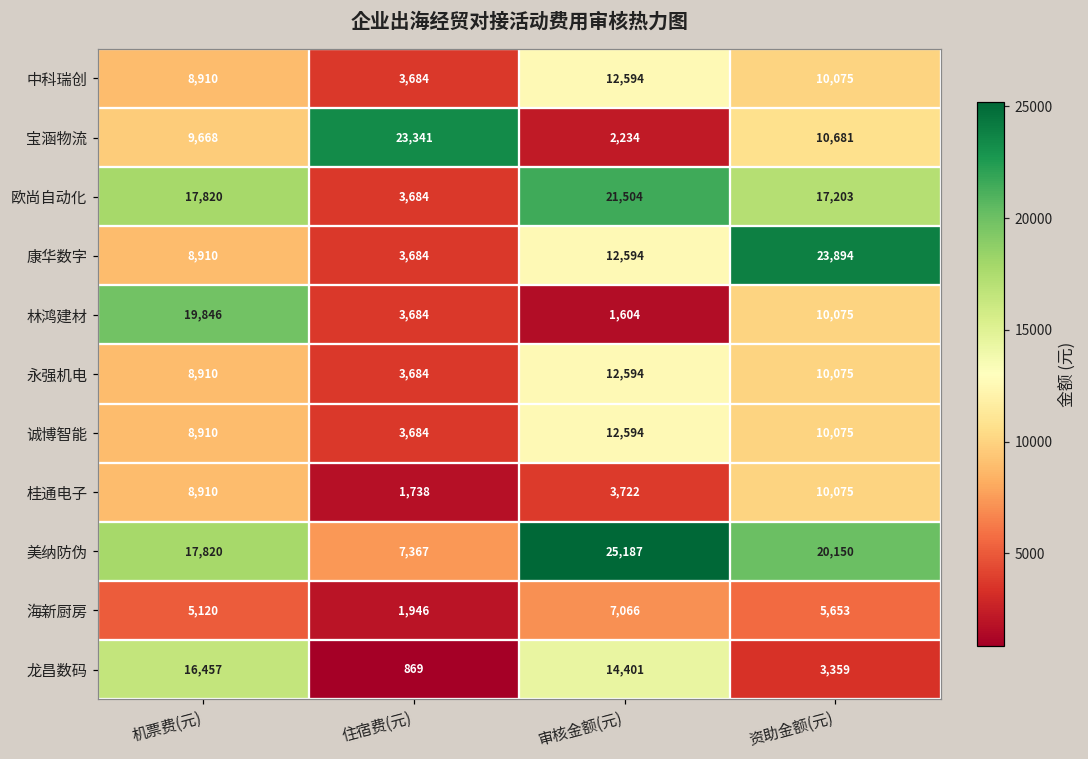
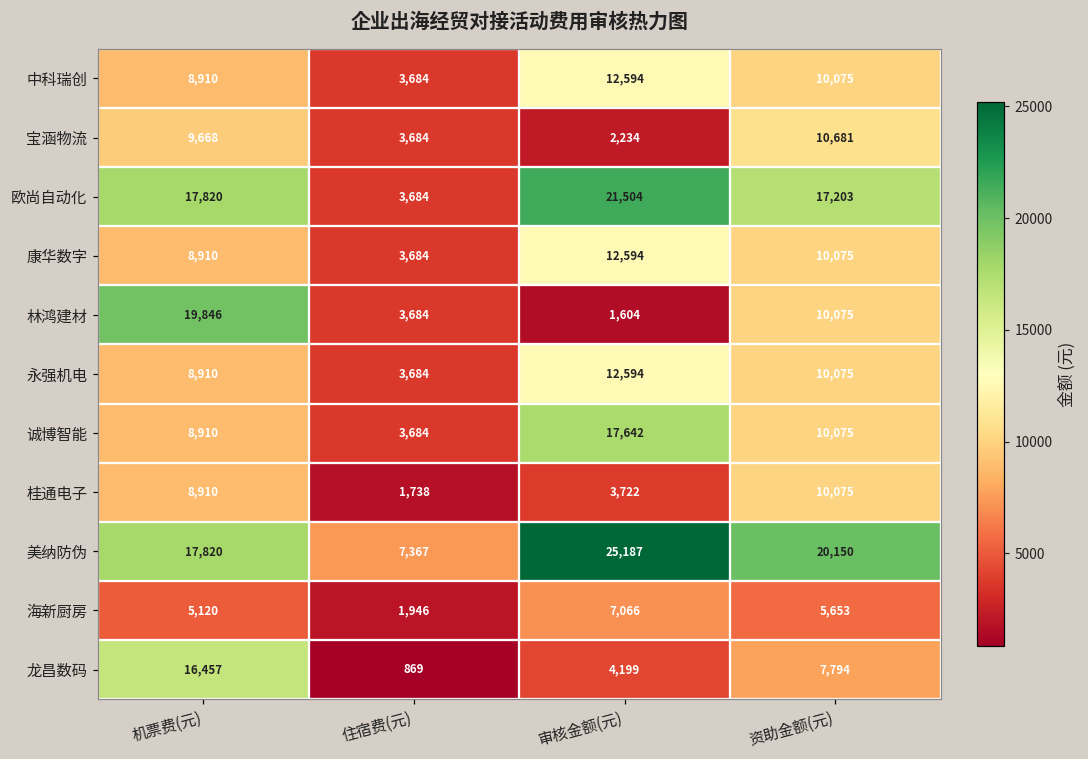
  {
    "中科瑞创": {
      "机票费(元)": "8,910",
      "住宿费(元)": "3,684",
      "审核金额(元)": "12,594",
      "资助金额(元)": "10,075"
    },
    "宝涵物流": {
      "机票费(元)": "9,668",
-     "住宿费(元)": "23,341",
+     "住宿费(元)": "3,684",
      "审核金额(元)": "2,234",
      "资助金额(元)": "10,681"
    },
    "欧尚自动化": {
      "机票费(元)": "17,820",
      "住宿费(元)": "3,684",
      "审核金额(元)": "21,504",
      "资助金额(元)": "17,203"
    },
    "康华数字": {
      "机票费(元)": "8,910",
      "住宿费(元)": "3,684",
      "审核金额(元)": "12,594",
-     "资助金额(元)": "23,894"
+     "资助金额(元)": "10,075"
    },
    "林鸿建材": {
      "机票费(元)": "19,846",
      "住宿费(元)": "3,684",
      "审核金额(元)": "1,604",
      "资助金额(元)": "10,075"
    },
    "永强机电": {
      "机票费(元)": "8,910",
      "住宿费(元)": "3,684",
      "审核金额(元)": "12,594",
      "资助金额(元)": "10,075"
    },
    "诚博智能": {
      "机票费(元)": "8,910",
      "住宿费(元)": "3,684",
-     "审核金额(元)": "12,594",
+     "审核金额(元)": "17,642",
      "资助金额(元)": "10,075"
    },
    "桂通电子": {
      "机票费(元)": "8,910",
      "住宿费(元)": "1,738",
      "审核金额(元)": "3,722",
      "资助金额(元)": "10,075"
    },
    "美纳防伪": {
      "机票费(元)": "17,820",
      "住宿费(元)": "7,367",
      "审核金额(元)": "25,187",
      "资助金额(元)": "20,150"
    },
    "海新厨房": {
      "机票费(元)": "5,120",
      "住宿费(元)": "1,946",
      "审核金额(元)": "7,066",
      "资助金额(元)": "5,653"
    },
    "龙昌数码": {
      "机票费(元)": "16,457",
      "住宿费(元)": "869",
-     "审核金额(元)": "14,401",
-     "资助金额(元)": "3,359"
+     "审核金额(元)": "4,199",
+     "资助金额(元)": "7,794"
    }
  }
